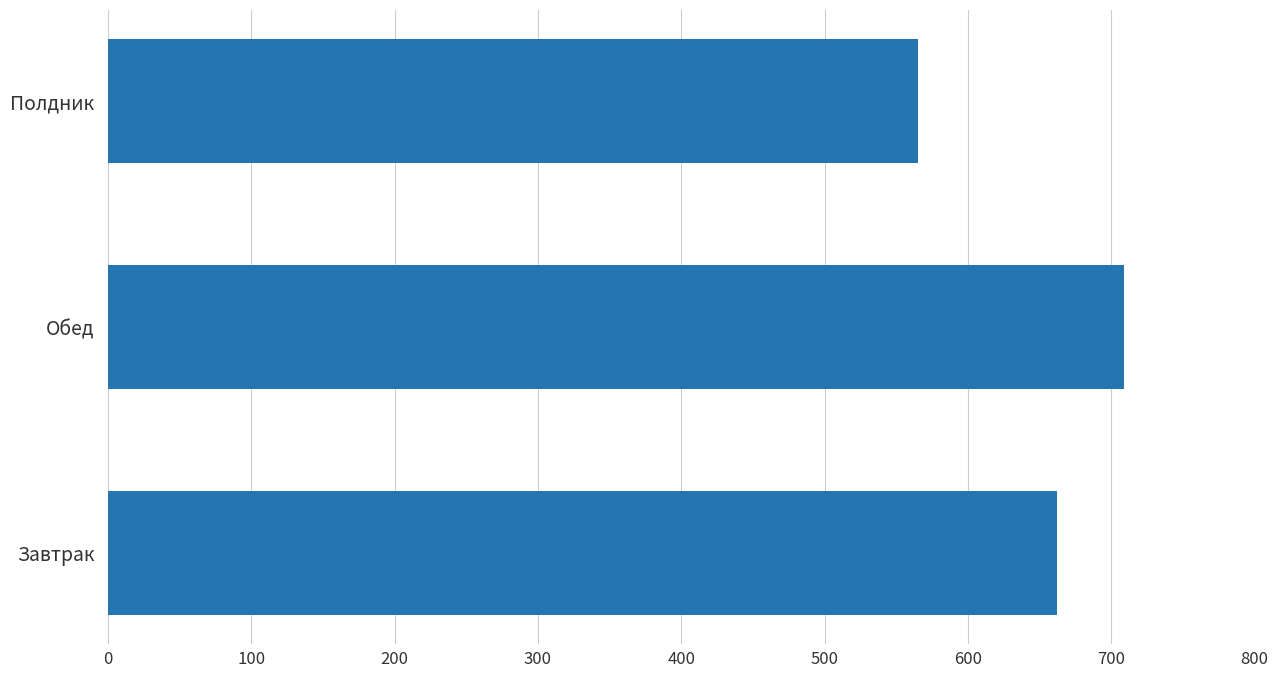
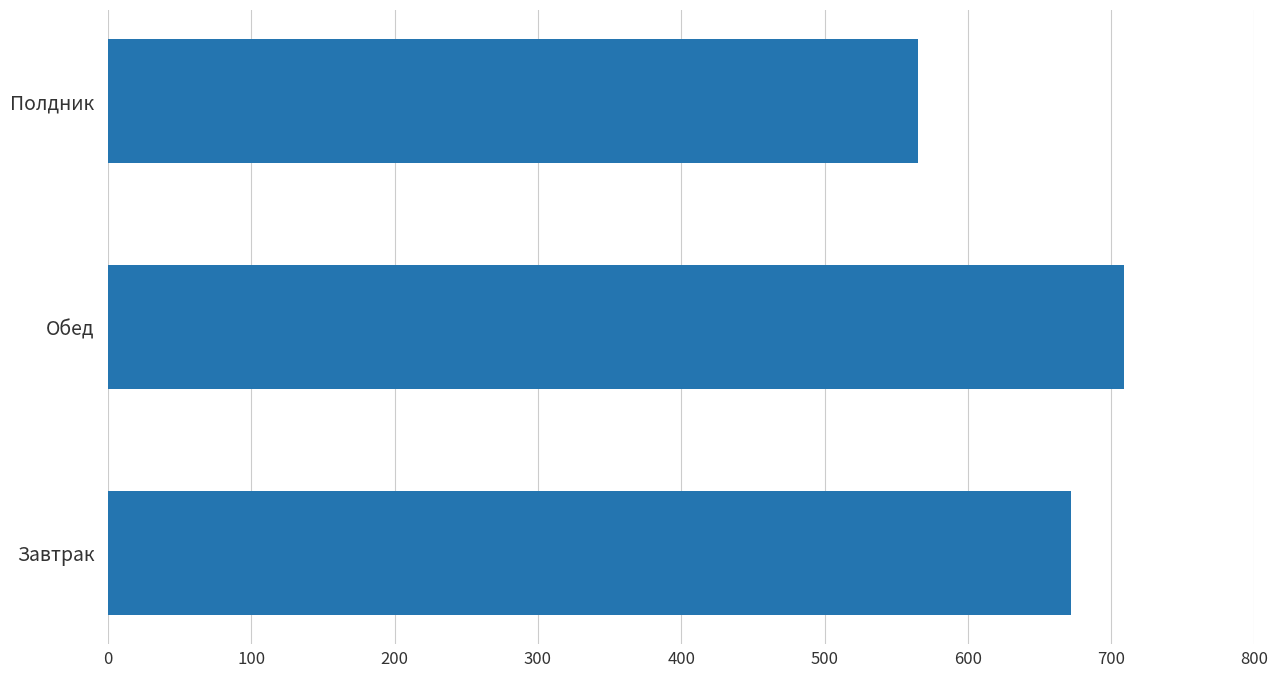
  {
    "Полдник": 565,
    "Обед": 709,
-   "Завтрак": 662
+   "Завтрак": 672
  }
